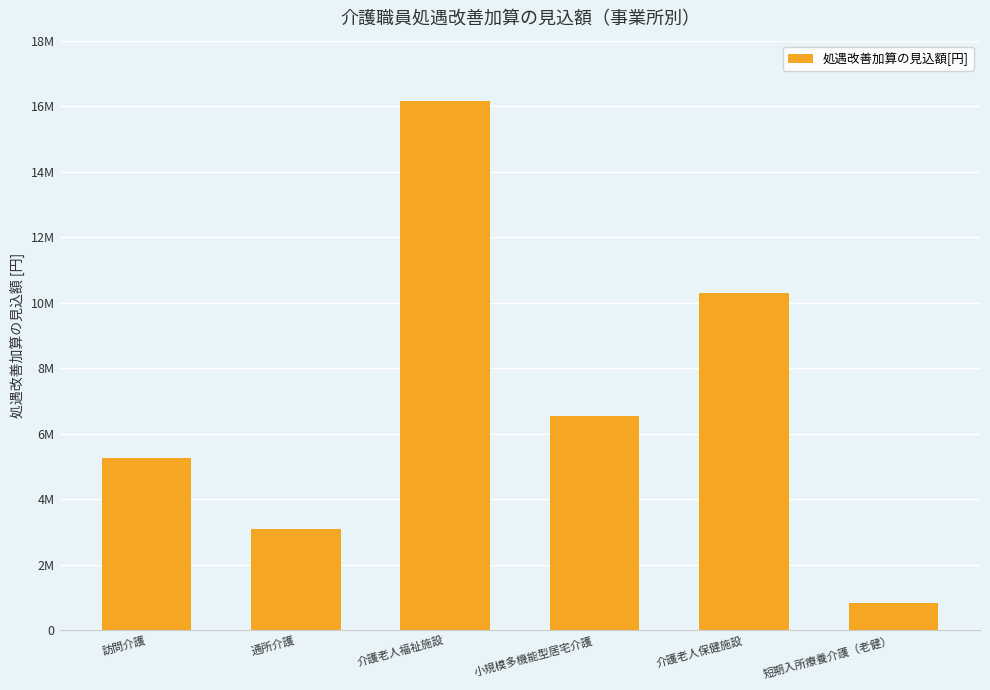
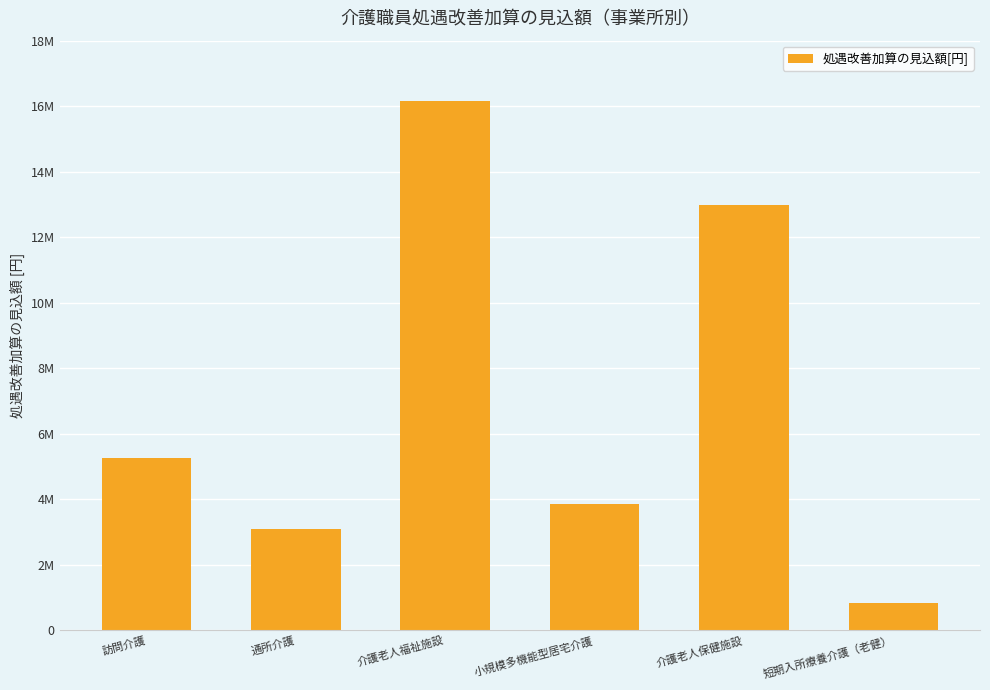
  {
    "訪問介護": 5300000,
    "通所介護": 3100000,
    "介護老人福祉施設": 16100000,
-   "小規模多機能型居宅介護": 6500000,
-   "介護老人保健施設": 10300000,
+   "小規模多機能型居宅介護": 3900000,
+   "介護老人保健施設": 13000000,
    "短期入所療養介護（老健）": 800000
  }
